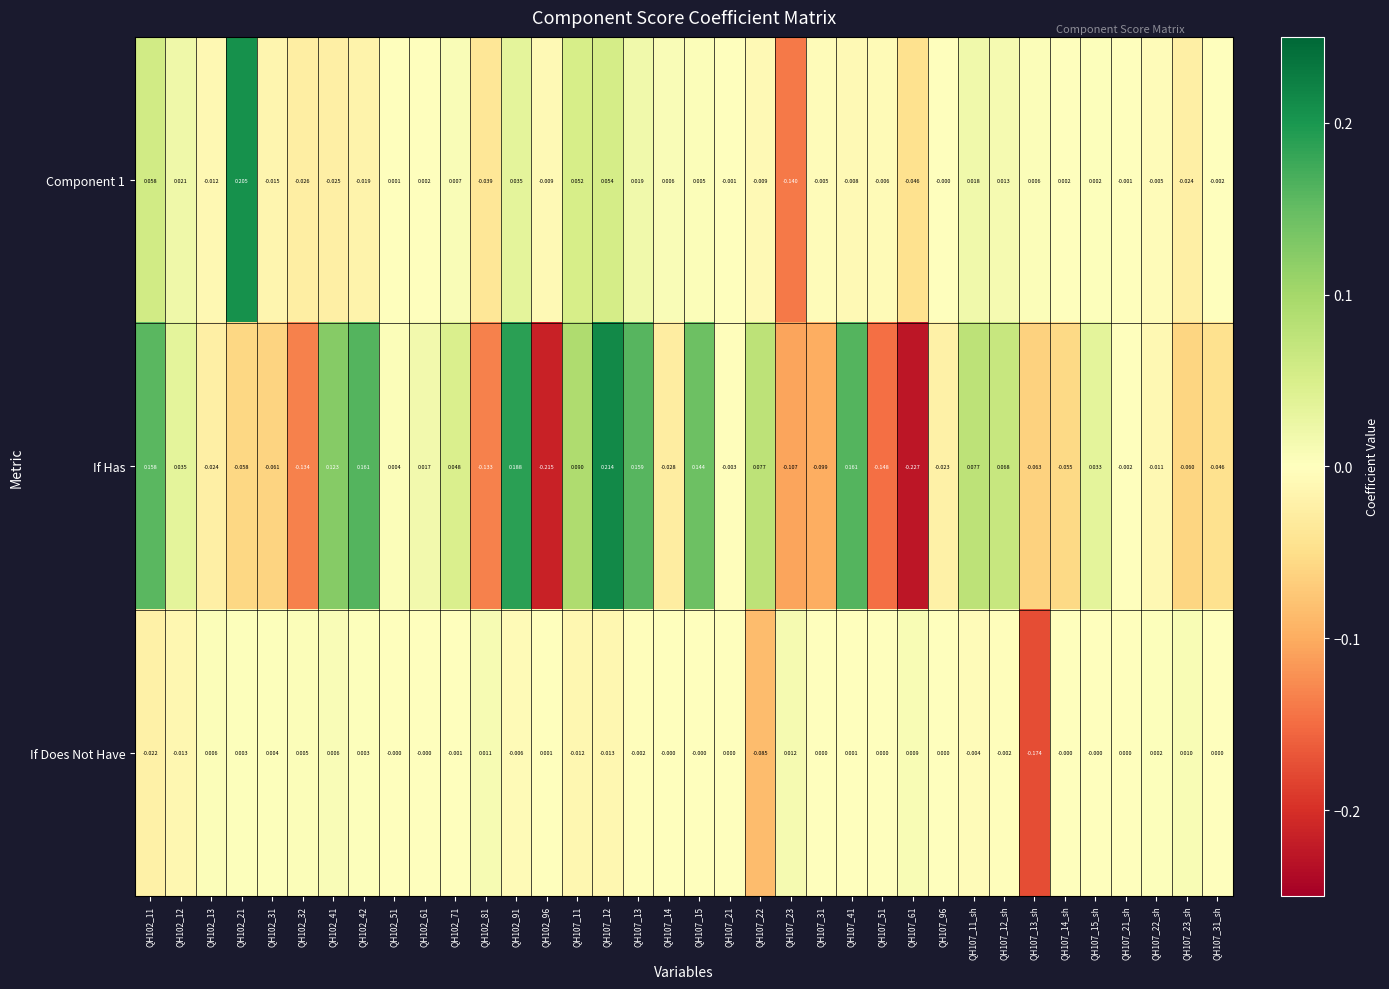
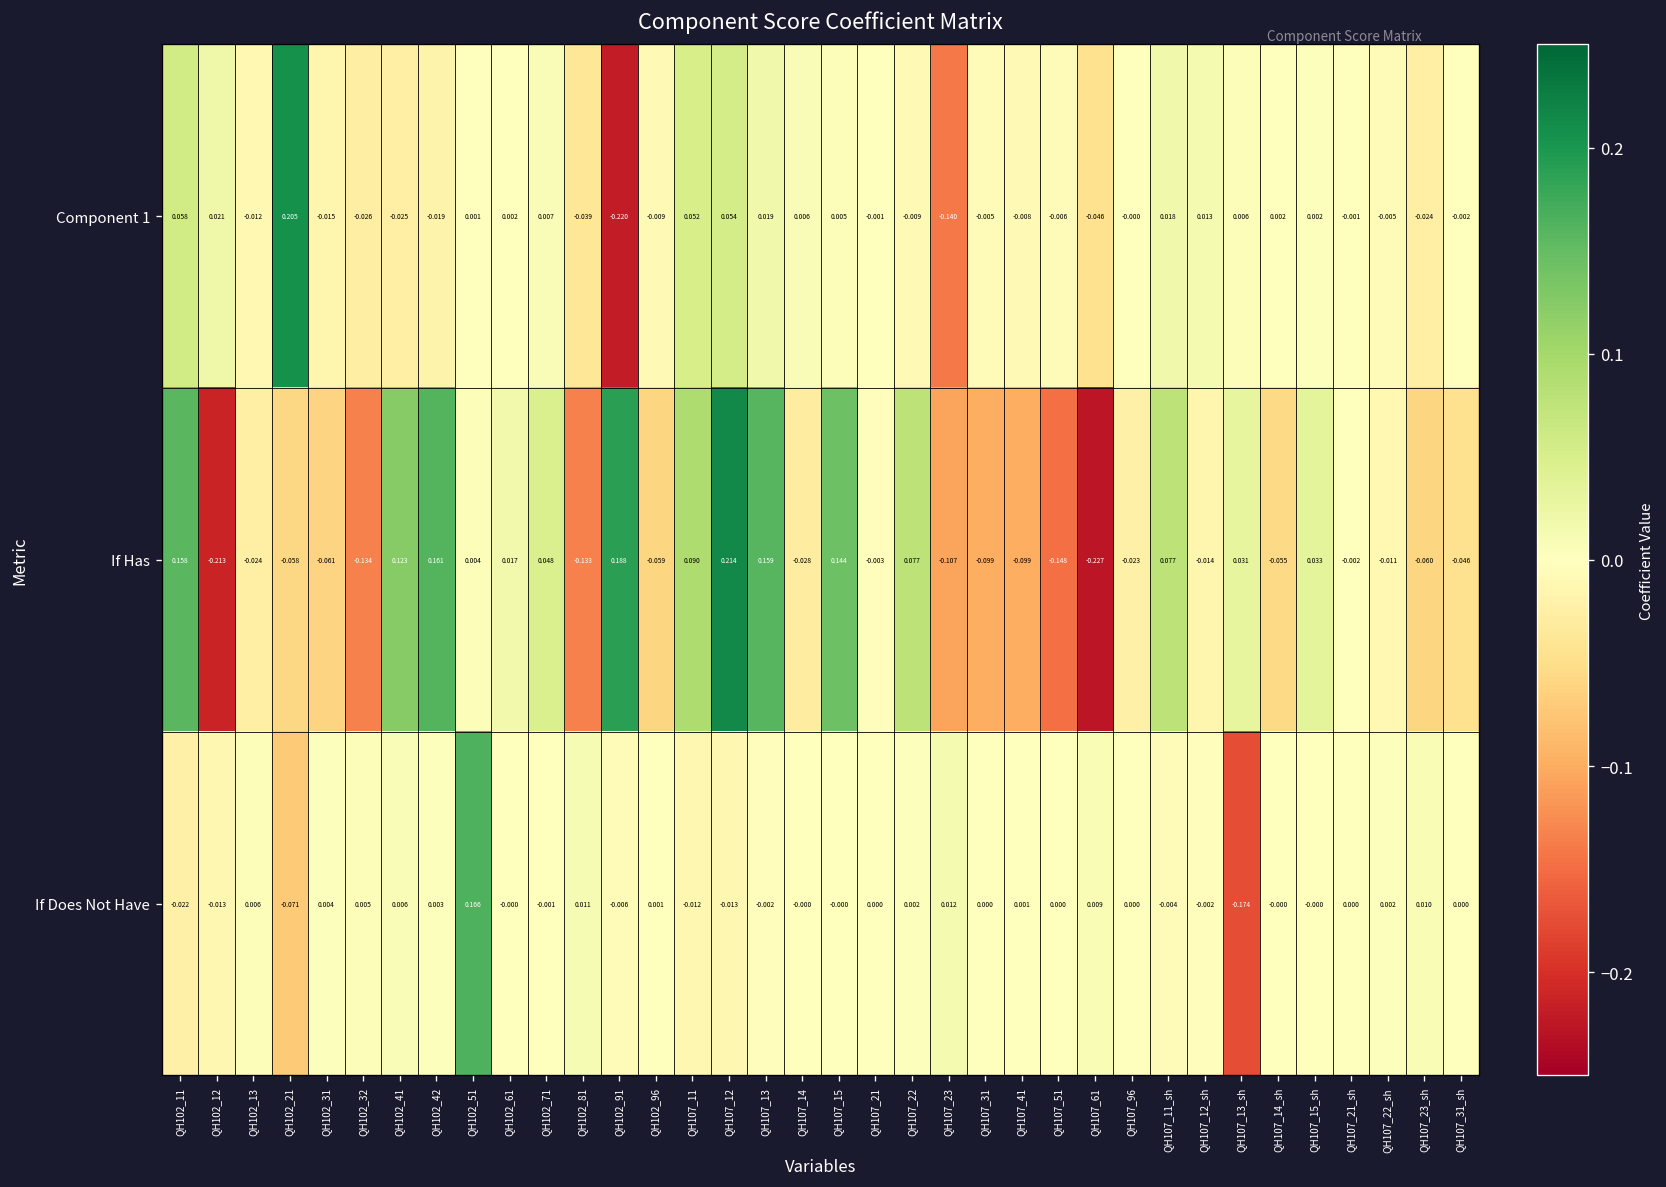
  {
    "Component 1": {
      "QH102_11": 0.058,
      "QH102_12": 0.021,
      "QH102_13": -0.012,
      "QH102_21": 0.205,
      "QH102_31": -0.015,
      "QH102_32": -0.026,
      "QH102_41": -0.025,
      "QH102_42": -0.019,
      "QH102_51": 0.001,
      "QH102_61": 0.002,
      "QH102_71": 0.007,
      "QH102_81": -0.039,
-     "QH102_91": 0.035,
+     "QH102_91": -0.220,
      "QH102_96": -0.009,
      "QH107_11": 0.052,
      "QH107_12": 0.054,
      "QH107_13": 0.019,
      "QH107_14": 0.006,
      "QH107_15": 0.005,
      "QH107_21": -0.001,
      "QH107_22": -0.009,
      "QH107_23": -0.140,
      "QH107_31": -0.005,
      "QH107_41": -0.008,
      "QH107_51": -0.006,
      "QH107_61": -0.046,
      "QH107_96": -0.000,
      "QH107_11_sh": 0.018,
      "QH107_12_sh": 0.013,
      "QH107_13_sh": 0.006,
      "QH107_14_sh": 0.002,
      "QH107_15_sh": 0.002,
      "QH107_21_sh": -0.001,
      "QH107_22_sh": -0.005,
      "QH107_23_sh": -0.024,
      "QH107_31_sh": -0.002
    },
    "If Has": {
      "QH102_11": 0.158,
-     "QH102_12": 0.035,
+     "QH102_12": -0.213,
      "QH102_13": -0.024,
      "QH102_21": -0.058,
      "QH102_31": -0.061,
      "QH102_32": -0.134,
      "QH102_41": 0.123,
      "QH102_42": 0.161,
      "QH102_51": 0.004,
      "QH102_61": 0.017,
      "QH102_71": 0.048,
      "QH102_81": -0.133,
      "QH102_91": 0.188,
-     "QH102_96": -0.215,
+     "QH102_96": -0.059,
      "QH107_11": 0.090,
      "QH107_12": 0.214,
      "QH107_13": 0.159,
      "QH107_14": -0.028,
      "QH107_15": 0.144,
      "QH107_21": -0.003,
      "QH107_22": 0.077,
      "QH107_23": -0.107,
      "QH107_31": -0.099,
-     "QH107_41": 0.161,
+     "QH107_41": -0.099,
      "QH107_51": -0.148,
      "QH107_61": -0.227,
      "QH107_96": -0.023,
      "QH107_11_sh": 0.077,
-     "QH107_12_sh": 0.068,
-     "QH107_13_sh": -0.063,
+     "QH107_12_sh": -0.014,
+     "QH107_13_sh": 0.031,
      "QH107_14_sh": -0.055,
      "QH107_15_sh": 0.033,
      "QH107_21_sh": -0.002,
      "QH107_22_sh": -0.011,
      "QH107_23_sh": -0.060,
      "QH107_31_sh": -0.046
    },
    "If Does Not Have": {
      "QH102_11": -0.022,
      "QH102_12": -0.013,
      "QH102_13": 0.006,
-     "QH102_21": 0.003,
+     "QH102_21": -0.071,
      "QH102_31": 0.004,
      "QH102_32": 0.005,
      "QH102_41": 0.006,
      "QH102_42": 0.003,
-     "QH102_51": -0.000,
+     "QH102_51": 0.166,
      "QH102_61": -0.000,
      "QH102_71": -0.001,
      "QH102_81": 0.011,
      "QH102_91": -0.006,
      "QH102_96": 0.001,
      "QH107_11": -0.012,
      "QH107_12": -0.013,
      "QH107_13": -0.002,
      "QH107_14": -0.000,
      "QH107_15": -0.000,
      "QH107_21": 0.000,
-     "QH107_22": -0.085,
+     "QH107_22": 0.002,
      "QH107_23": 0.012,
      "QH107_31": 0.000,
      "QH107_41": 0.001,
      "QH107_51": 0.000,
      "QH107_61": 0.009,
      "QH107_96": 0.000,
      "QH107_11_sh": -0.004,
      "QH107_12_sh": -0.002,
      "QH107_13_sh": -0.174,
      "QH107_14_sh": -0.000,
      "QH107_15_sh": -0.000,
      "QH107_21_sh": 0.000,
      "QH107_22_sh": 0.002,
      "QH107_23_sh": 0.010,
      "QH107_31_sh": 0.000
    }
  }
